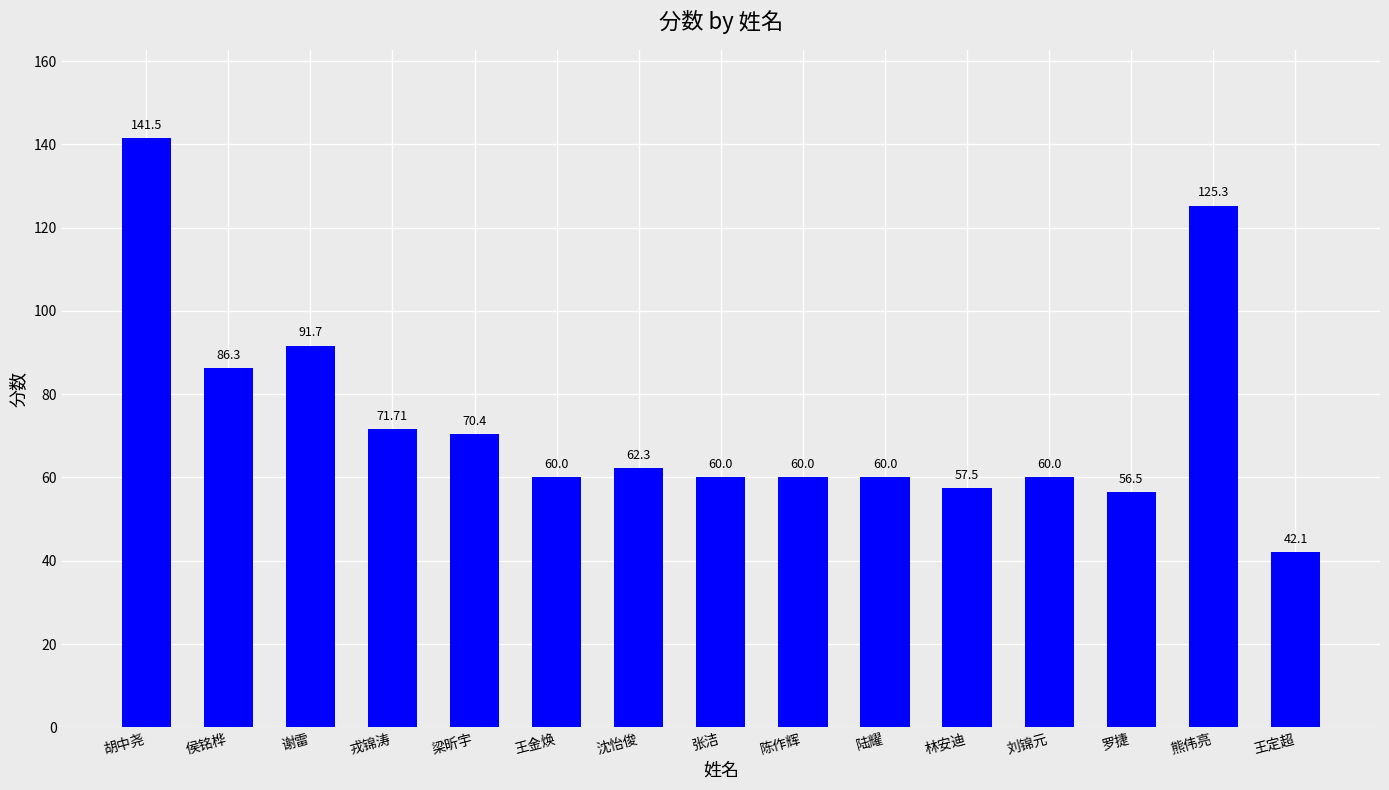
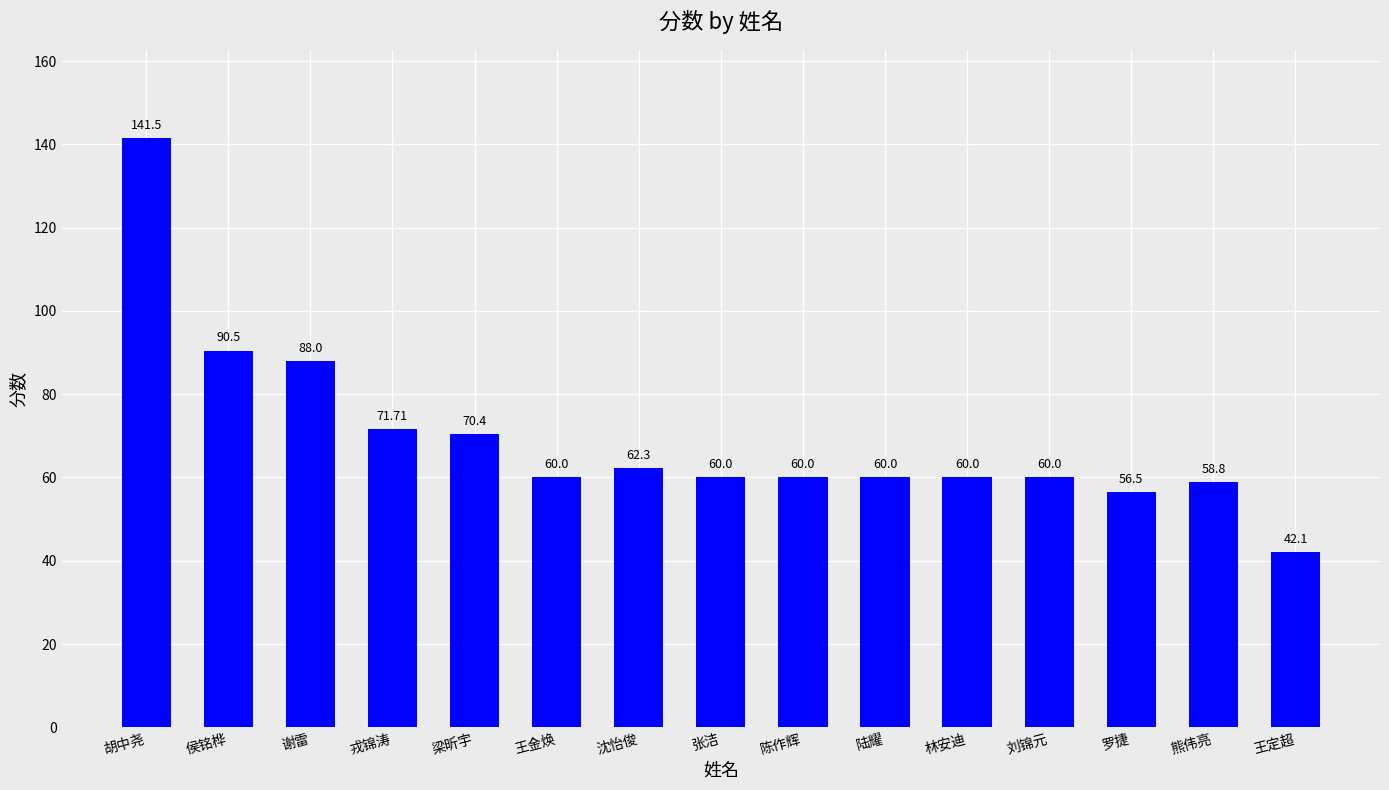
  {
    "胡中尧": 141.5,
-   "侯铭桦": 86.3,
-   "谢雷": 91.7,
+   "侯铭桦": 90.5,
+   "谢雷": 88.0,
    "戎锦涛": 71.71,
    "梁昕宇": 70.4,
    "王金焕": 60.0,
    "沈怡俊": 62.3,
    "张洁": 60.0,
    "陈作辉": 60.0,
    "陆耀": 60.0,
-   "林安迪": 57.5,
+   "林安迪": 60.0,
    "刘锦元": 60.0,
    "罗捷": 56.5,
-   "熊伟亮": 125.3,
+   "熊伟亮": 58.8,
    "王定超": 42.1
  }
